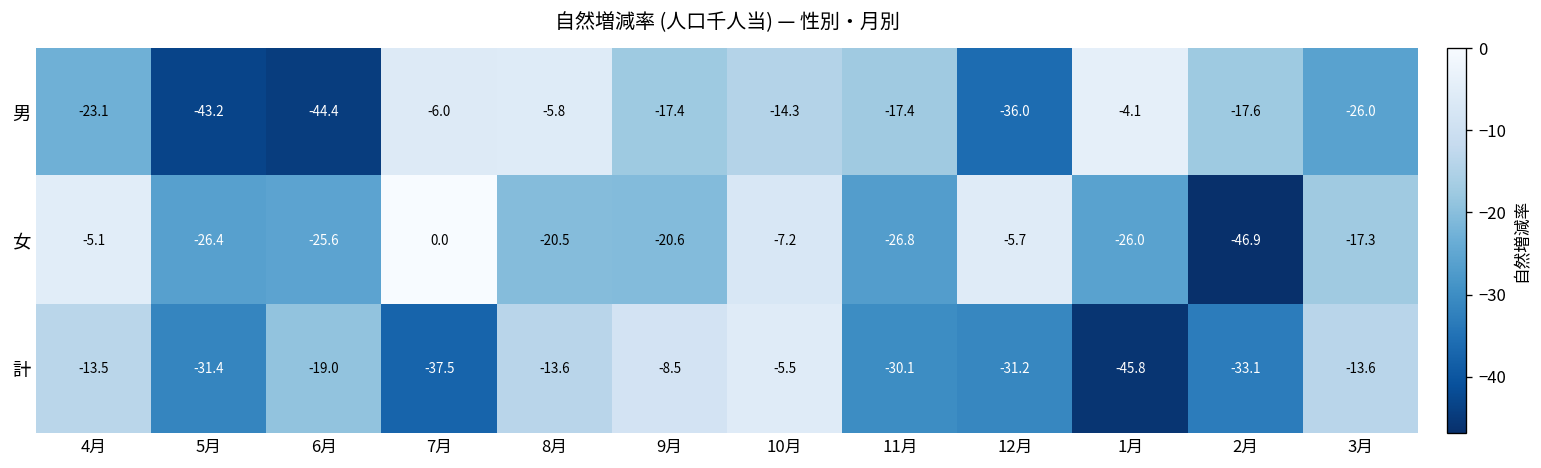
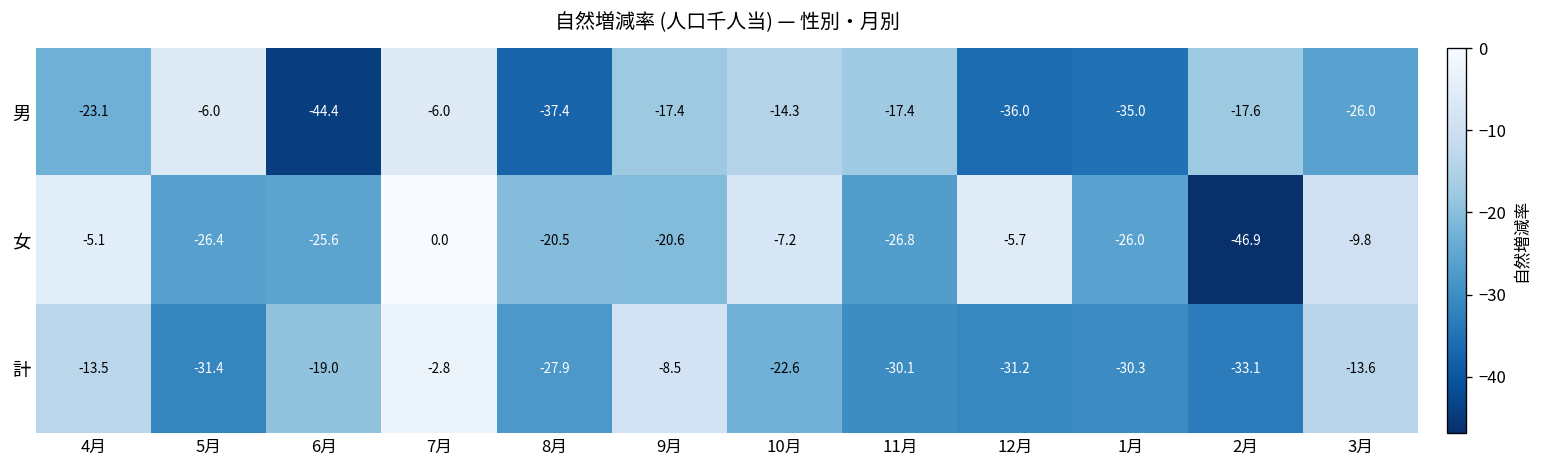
  {
    "男": {
      "4月": -23.1,
-     "5月": -43.2,
+     "5月": -6.0,
      "6月": -44.4,
      "7月": -6.0,
-     "8月": -5.8,
+     "8月": -37.4,
      "9月": -17.4,
      "10月": -14.3,
      "11月": -17.4,
      "12月": -36.0,
-     "1月": -4.1,
+     "1月": -35.0,
      "2月": -17.6,
      "3月": -26.0
    },
    "女": {
      "4月": -5.1,
      "5月": -26.4,
      "6月": -25.6,
      "7月": 0.0,
      "8月": -20.5,
      "9月": -20.6,
      "10月": -7.2,
      "11月": -26.8,
      "12月": -5.7,
      "1月": -26.0,
      "2月": -46.9,
-     "3月": -17.3
+     "3月": -9.8
    },
    "計": {
      "4月": -13.5,
      "5月": -31.4,
      "6月": -19.0,
-     "7月": -37.5,
-     "8月": -13.6,
+     "7月": -2.8,
+     "8月": -27.9,
      "9月": -8.5,
-     "10月": -5.5,
+     "10月": -22.6,
      "11月": -30.1,
      "12月": -31.2,
-     "1月": -45.8,
+     "1月": -30.3,
      "2月": -33.1,
      "3月": -13.6
    }
  }
